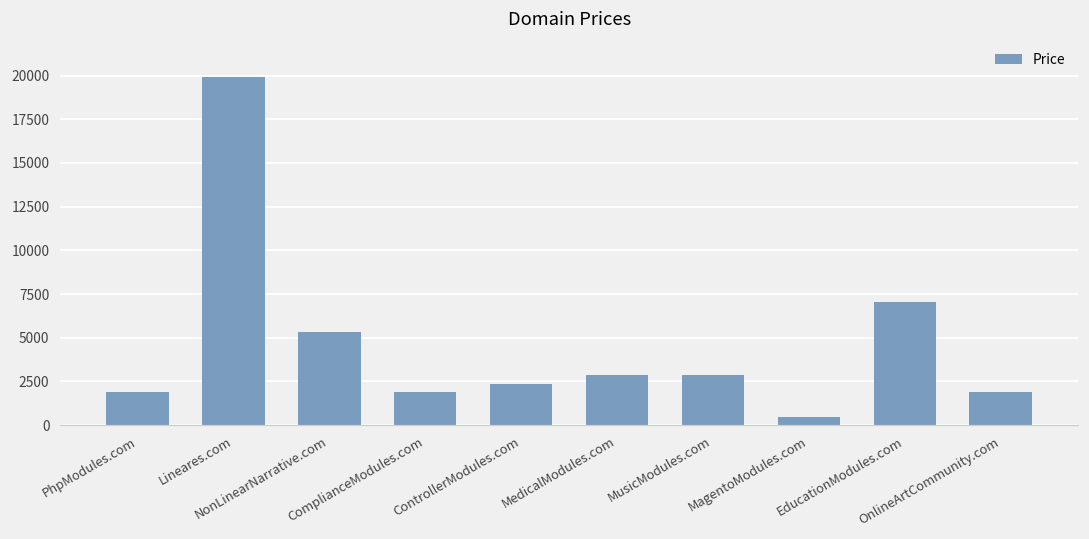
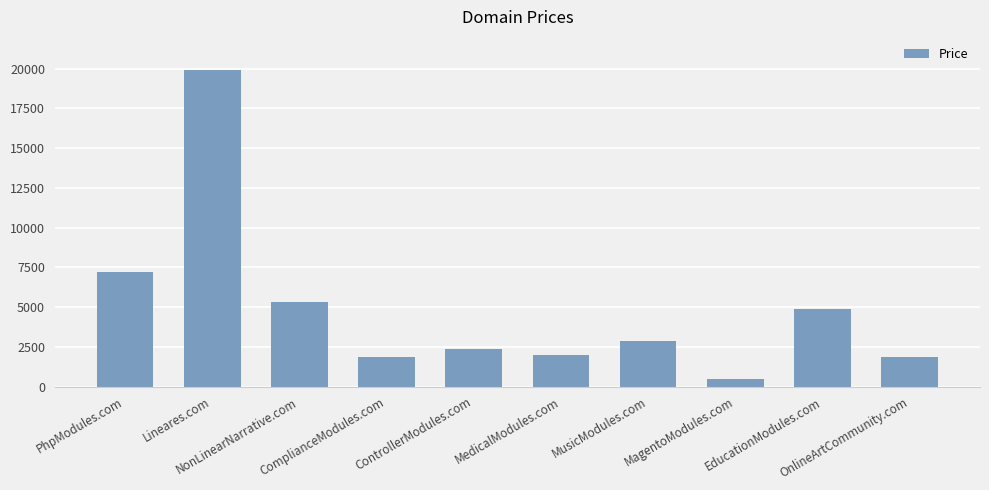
  {
-   "PhpModules.com": 1900,
+   "PhpModules.com": 7200,
    "Lineares.com": 19900,
    "NonLinearNarrative.com": 5300,
    "ComplianceModules.com": 1900,
    "ControllerModules.com": 2300,
-   "MedicalModules.com": 2900,
+   "MedicalModules.com": 2000,
    "MusicModules.com": 2900,
    "MagentoModules.com": 500,
-   "EducationModules.com": 7000,
+   "EducationModules.com": 4900,
    "OnlineArtCommunity.com": 1900
  }
